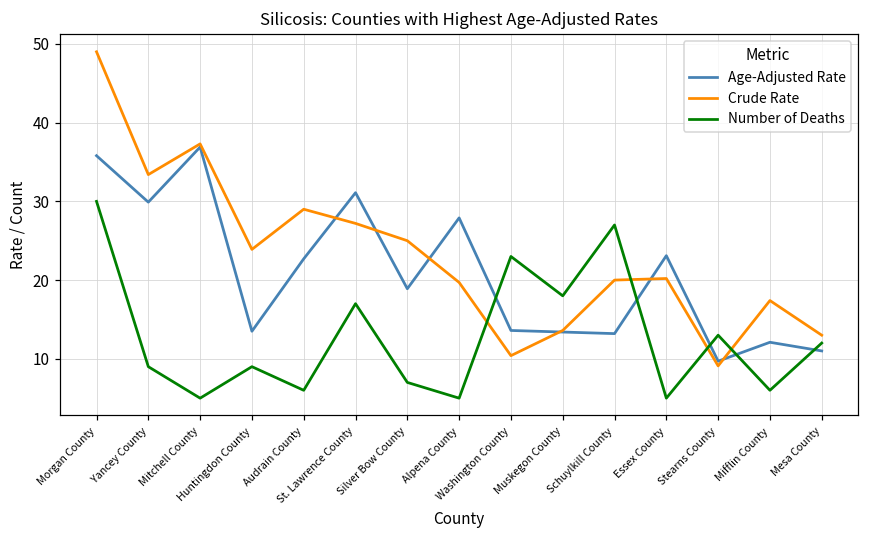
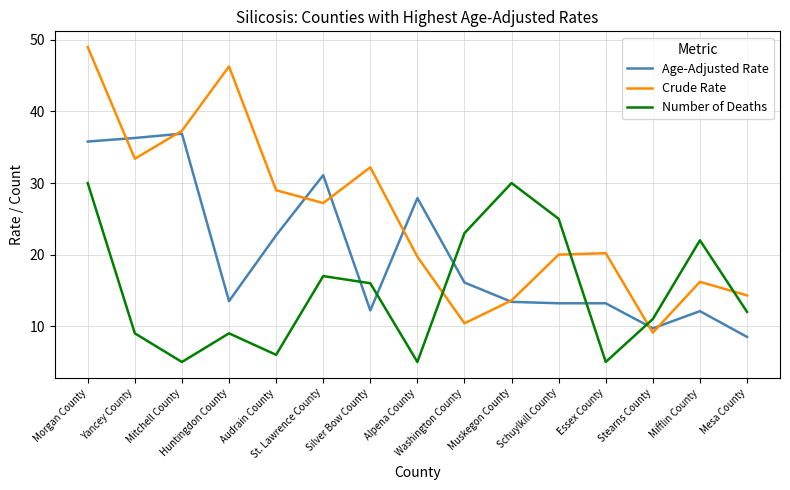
  {
    "Age-Adjusted Rate": {
      "Morgan County": 36,
-     "Yancey County": 30,
+     "Yancey County": 36,
      "Mitchell County": 37,
      "Huntingdon County": 14,
      "Audrain County": 23,
      "St. Lawrence County": 31,
-     "Silver Bow County": 19,
+     "Silver Bow County": 12,
      "Alpena County": 28,
-     "Washington County": 14,
+     "Washington County": 16,
      "Schuylkill County": 13,
-     "Essex County": 23,
+     "Essex County": 13,
      "Stearns County": 10,
      "Mifflin County": 12,
-     "Mesa County": 11
+     "Mesa County": 9
    },
    "Crude Rate": {
      "Morgan County": 49,
      "Yancey County": 33,
      "Mitchell County": 37,
-     "Huntingdon County": 24,
+     "Huntingdon County": 46,
      "Audrain County": 29,
      "St. Lawrence County": 27,
-     "Silver Bow County": 25,
+     "Silver Bow County": 32,
      "Alpena County": 20,
      "Washington County": 10,
      "Schuylkill County": 20,
      "Essex County": 20,
      "Stearns County": 9,
-     "Mifflin County": 17,
-     "Mesa County": 13
+     "Mifflin County": 16,
+     "Mesa County": 14
    },
    "Number of Deaths": {
      "Morgan County": 30,
      "Yancey County": 9,
      "Mitchell County": 5,
      "Huntingdon County": 9,
      "Audrain County": 6,
      "St. Lawrence County": 17,
-     "Silver Bow County": 7,
+     "Silver Bow County": 16,
      "Alpena County": 5,
      "Washington County": 23,
-     "Muskegon County": 18,
-     "Schuylkill County": 27,
+     "Muskegon County": 30,
+     "Schuylkill County": 25,
      "Essex County": 5,
-     "Stearns County": 13,
-     "Mifflin County": 6,
+     "Stearns County": 11,
+     "Mifflin County": 22,
      "Mesa County": 12
    }
  }
